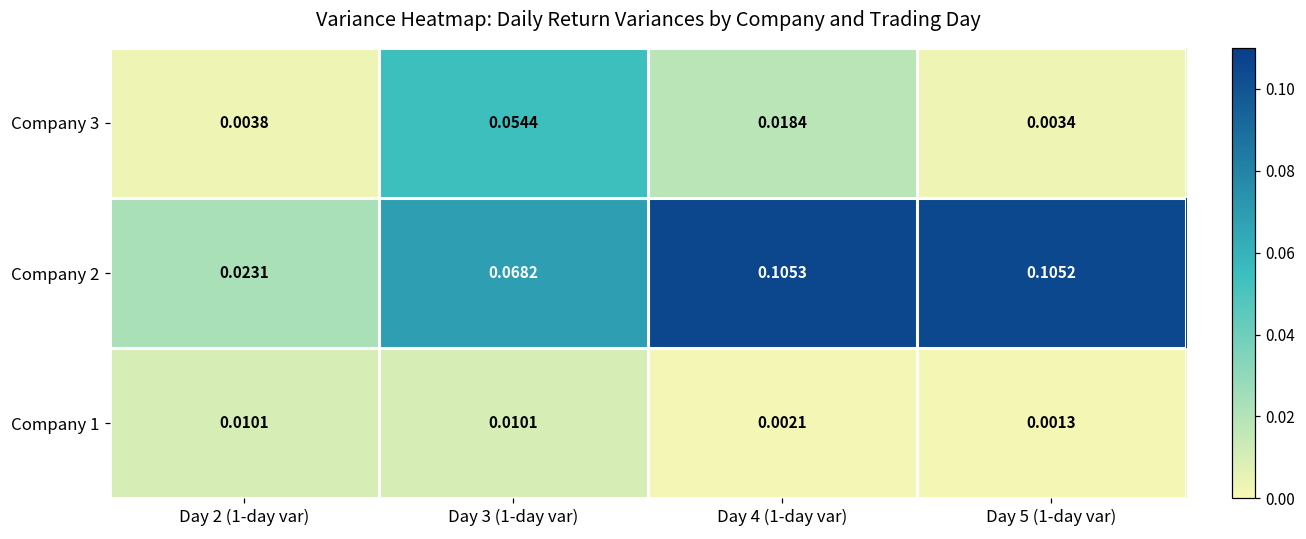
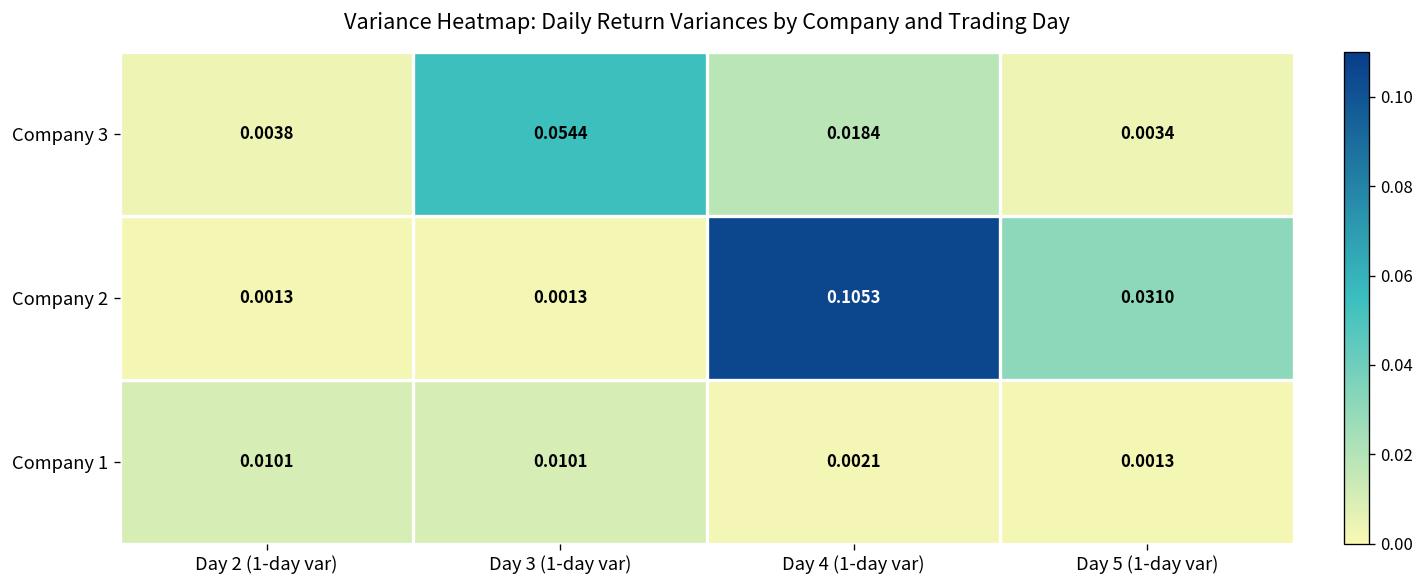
  {
    "Company 3": {
      "Day 2 (1-day var)": 0.0038,
      "Day 3 (1-day var)": 0.0544,
      "Day 4 (1-day var)": 0.0184,
      "Day 5 (1-day var)": 0.0034
    },
    "Company 2": {
-     "Day 2 (1-day var)": 0.0231,
-     "Day 3 (1-day var)": 0.0682,
+     "Day 2 (1-day var)": 0.0013,
+     "Day 3 (1-day var)": 0.0013,
      "Day 4 (1-day var)": 0.1053,
-     "Day 5 (1-day var)": 0.1052
+     "Day 5 (1-day var)": 0.0310
    },
    "Company 1": {
      "Day 2 (1-day var)": 0.0101,
      "Day 3 (1-day var)": 0.0101,
      "Day 4 (1-day var)": 0.0021,
      "Day 5 (1-day var)": 0.0013
    }
  }
